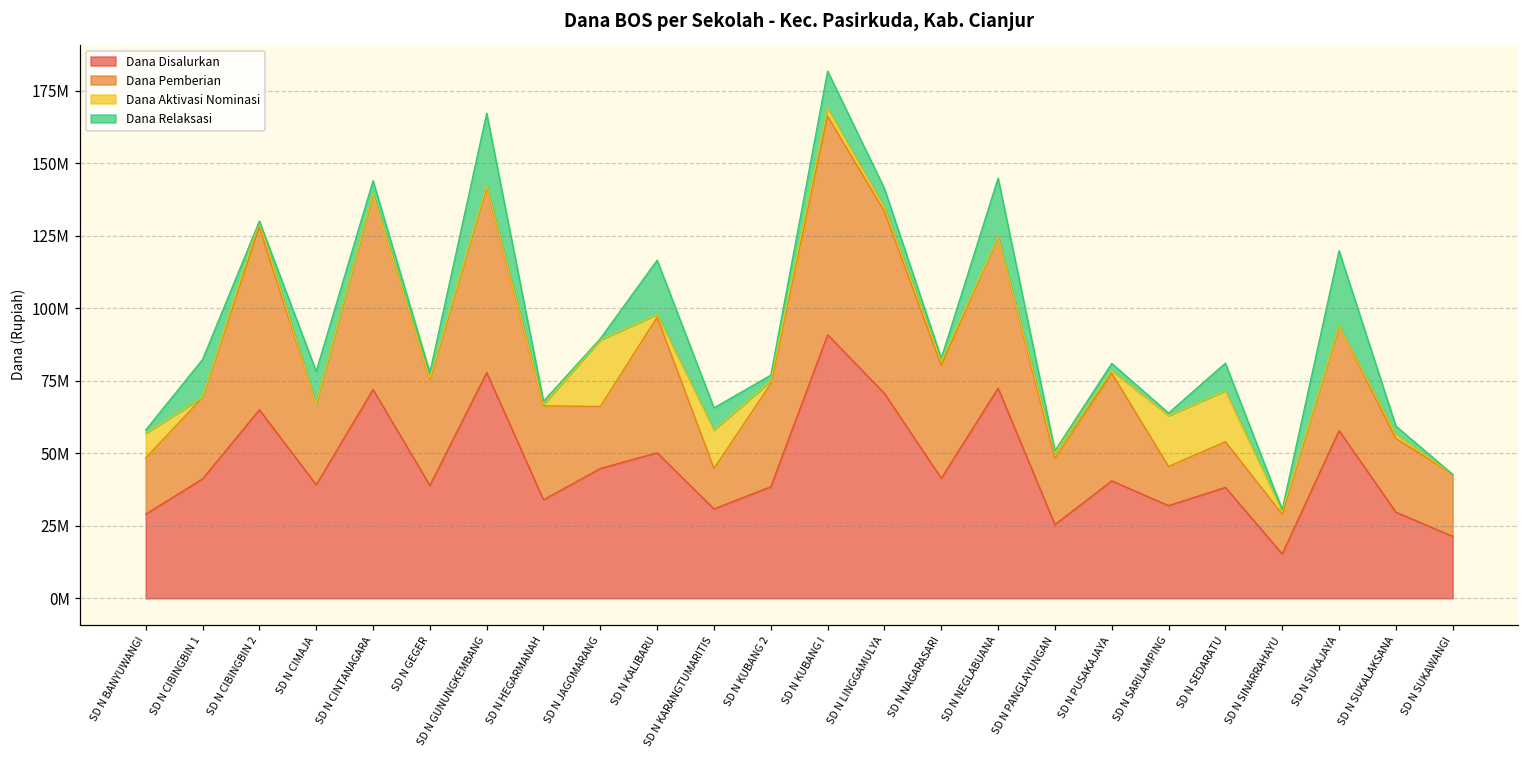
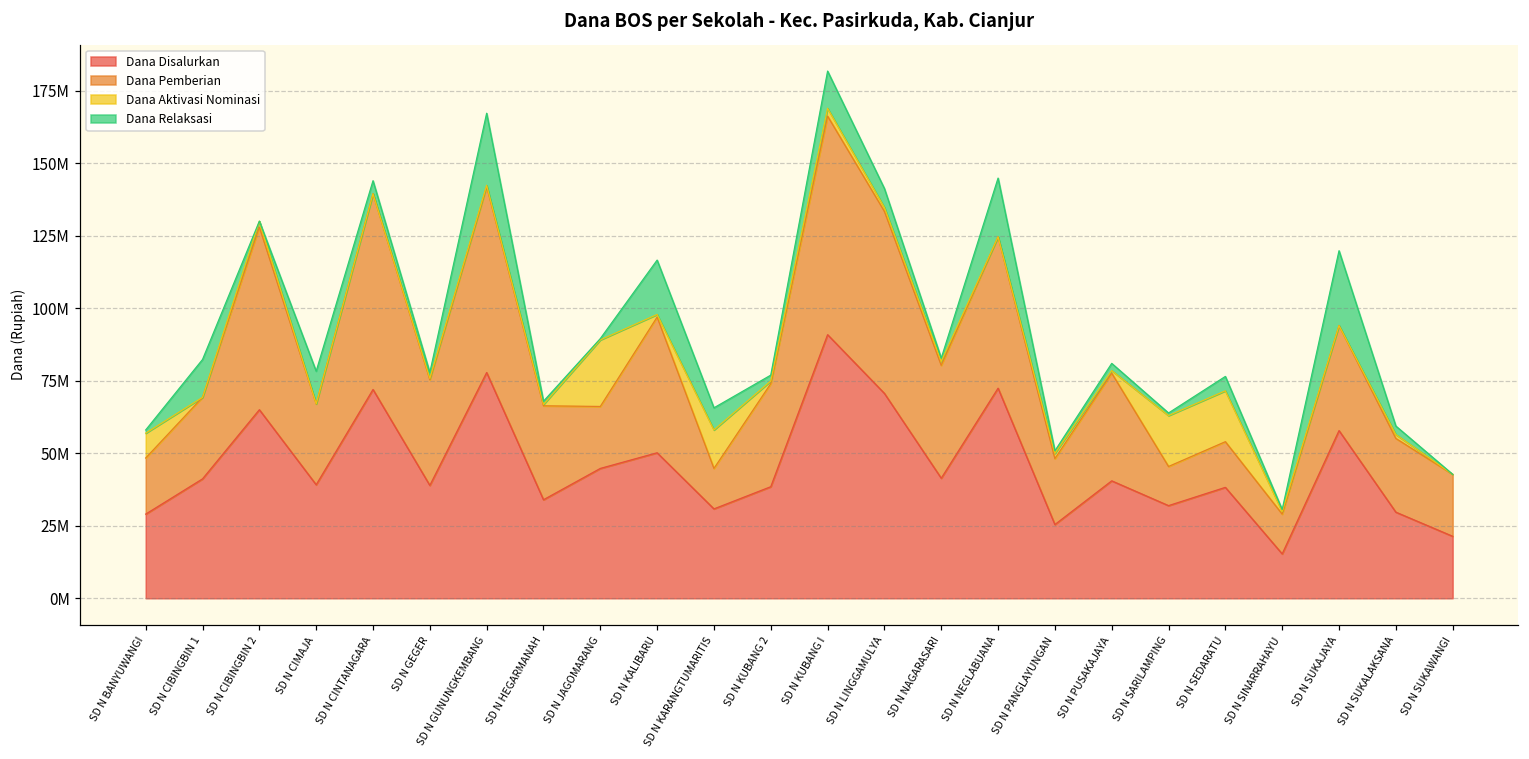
  {
    "Dana Aktivasi Nominasi": {
      "SD N BANYUWANGI": 9000000,
      "SD N KARANGTUMARITIS": 13000000,
      "SD N KUBANG I": 3000000,
      "SD N LINGGAMULYA": 1000000,
      "SD N NAGARASARI": 1000000,
      "SD N SEDARATU": 18000000,
      "SD N SUKALAKSANA": 1000000
    },
    "Dana Relaksasi": {
      "SD N BANYUWANGI": 1000000,
      "SD N CIBINGBIN 1": 13000000,
      "SD N CIMAJA": 11000000,
      "SD N CINTANAGARA": 5000000,
      "SD N GEGER": 2000000,
      "SD N GUNUNGKEMBANG": 25000000,
      "SD N HEGARMANAH": 1000000,
      "SD N KALIBARU": 19000000,
      "SD N KARANGTUMARITIS": 8000000,
      "SD N KUBANG 2": 2000000,
      "SD N KUBANG I": 13000000,
      "SD N LINGGAMULYA": 7000000,
      "SD N NAGARASARI": 1000000,
      "SD N NEGLABUANA": 20000000,
      "SD N PUSAKAJAYA": 2000000,
-     "SD N SEDARATU": 10000000,
+     "SD N SEDARATU": 5000000,
      "SD N SUKAJAYA": 26000000,
      "SD N SUKALAKSANA": 3000000
    }
  }
